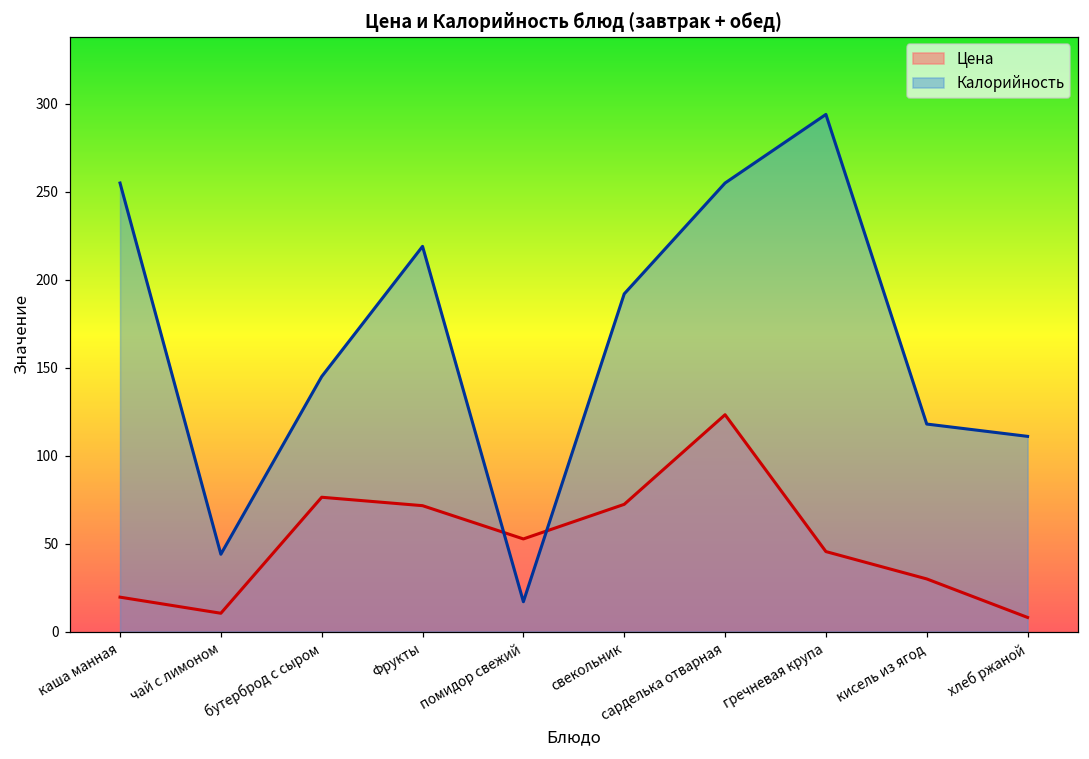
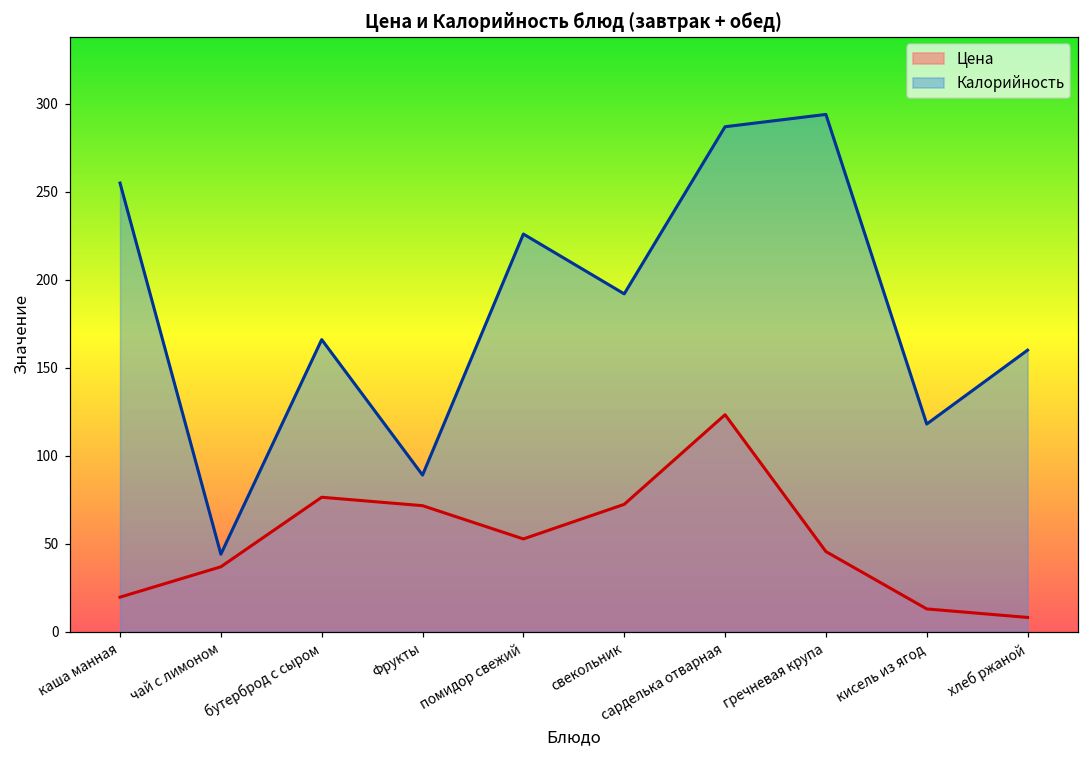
  {
    "Цена": {
      "каша манная": 20,
-     "чай с лимоном": 10,
+     "чай с лимоном": 37,
      "бутерброд с сыром": 76,
      "Фрукты": 72,
      "помидор свежий": 53,
      "свекольник": 72,
      "сарделька отварная": 123,
      "гречневая крупа": 46,
-     "кисель из ягод": 30,
+     "кисель из ягод": 13,
      "хлеб ржаной": 8
    },
    "Калорийность": {
      "каша манная": 255,
      "чай с лимоном": 44,
-     "бутерброд с сыром": 145,
-     "Фрукты": 219,
-     "помидор свежий": 17,
+     "бутерброд с сыром": 166,
+     "Фрукты": 89,
+     "помидор свежий": 226,
      "свекольник": 192,
-     "сарделька отварная": 255,
+     "сарделька отварная": 287,
      "гречневая крупа": 294,
      "кисель из ягод": 118,
-     "хлеб ржаной": 111
+     "хлеб ржаной": 160
    }
  }
